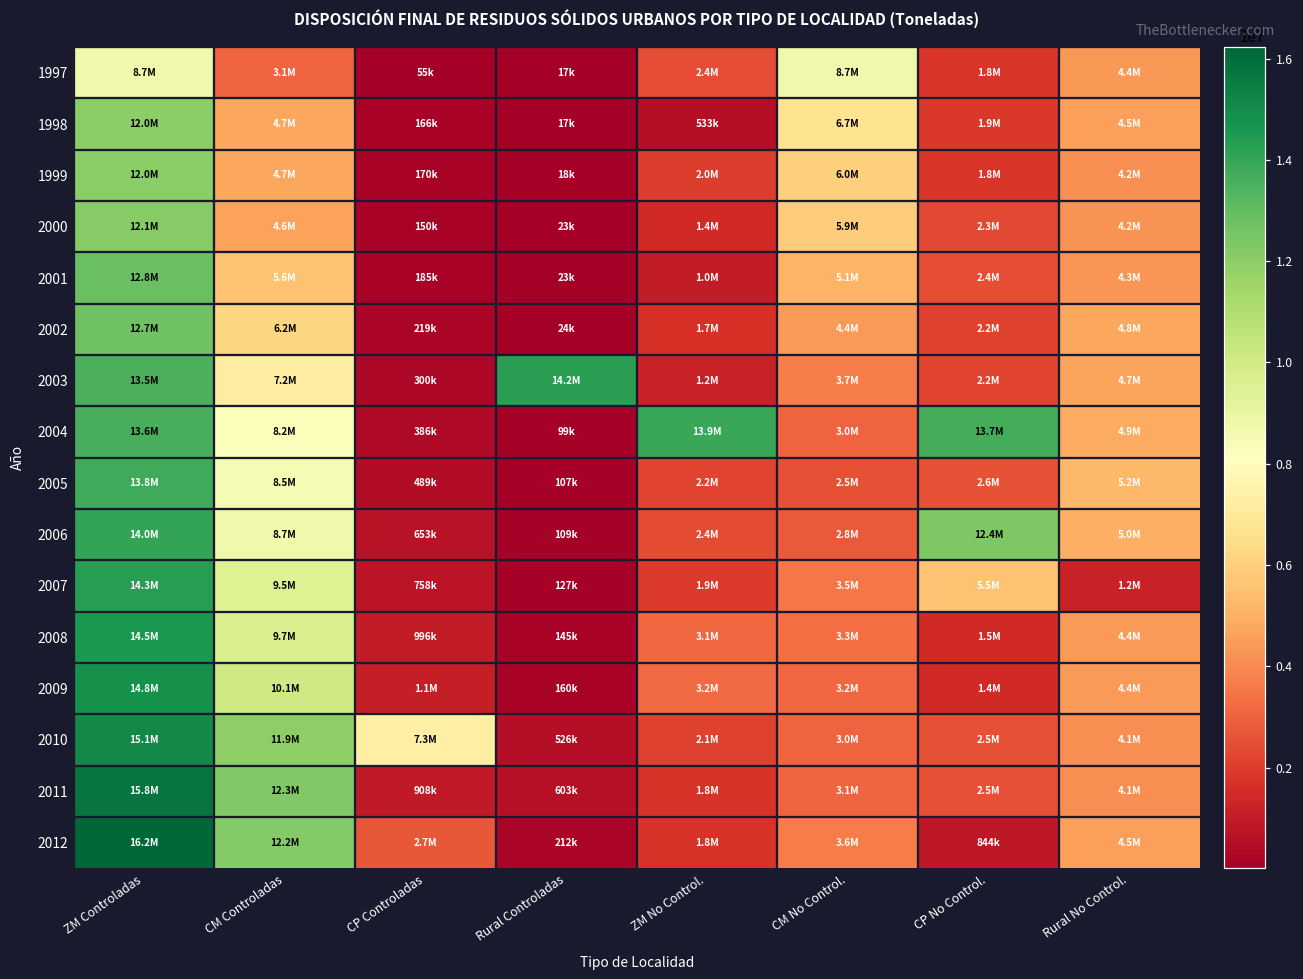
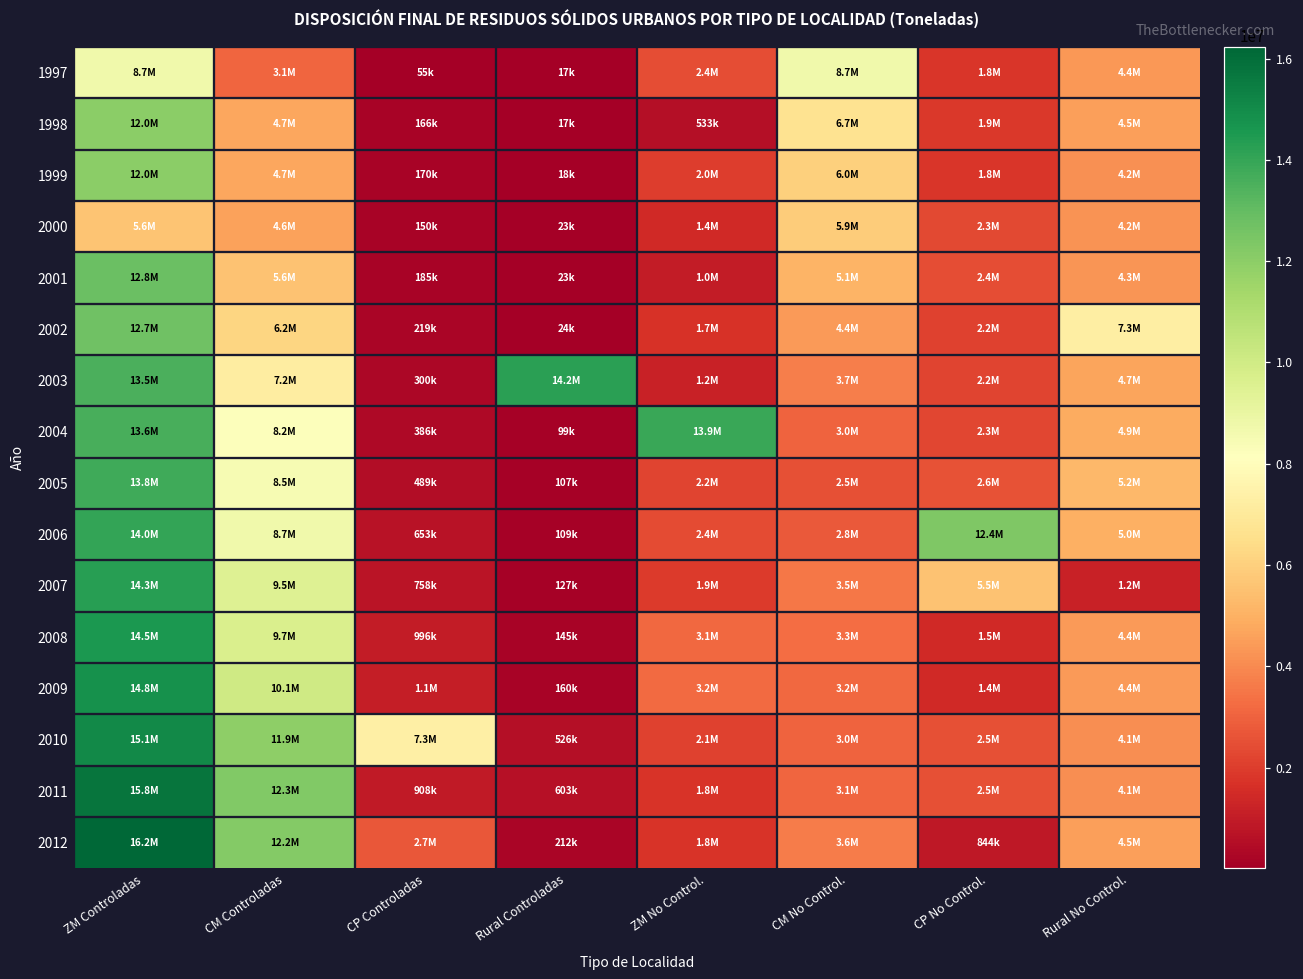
  {
    "1997": {
      "ZM Controladas": "8.7M",
      "CM Controladas": "3.1M",
      "CP Controladas": "55k",
      "Rural Controladas": "17k",
      "ZM No Control.": "2.4M",
      "CM No Control.": "8.7M",
      "CP No Control.": "1.8M",
      "Rural No Control.": "4.4M"
    },
    "1998": {
      "ZM Controladas": "12.0M",
      "CM Controladas": "4.7M",
      "CP Controladas": "166k",
      "Rural Controladas": "17k",
      "ZM No Control.": "533k",
      "CM No Control.": "6.7M",
      "CP No Control.": "1.9M",
      "Rural No Control.": "4.5M"
    },
    "1999": {
      "ZM Controladas": "12.0M",
      "CM Controladas": "4.7M",
      "CP Controladas": "170k",
      "Rural Controladas": "18k",
      "ZM No Control.": "2.0M",
      "CM No Control.": "6.0M",
      "CP No Control.": "1.8M",
      "Rural No Control.": "4.2M"
    },
    "2000": {
-     "ZM Controladas": "12.1M",
+     "ZM Controladas": "5.6M",
      "CM Controladas": "4.6M",
      "CP Controladas": "150k",
      "Rural Controladas": "23k",
      "ZM No Control.": "1.4M",
      "CM No Control.": "5.9M",
      "CP No Control.": "2.3M",
      "Rural No Control.": "4.2M"
    },
    "2001": {
      "ZM Controladas": "12.8M",
      "CM Controladas": "5.6M",
      "CP Controladas": "185k",
      "Rural Controladas": "23k",
      "ZM No Control.": "1.0M",
      "CM No Control.": "5.1M",
      "CP No Control.": "2.4M",
      "Rural No Control.": "4.3M"
    },
    "2002": {
      "ZM Controladas": "12.7M",
      "CM Controladas": "6.2M",
      "CP Controladas": "219k",
      "Rural Controladas": "24k",
      "ZM No Control.": "1.7M",
      "CM No Control.": "4.4M",
      "CP No Control.": "2.2M",
-     "Rural No Control.": "4.8M"
+     "Rural No Control.": "7.3M"
    },
    "2003": {
      "ZM Controladas": "13.5M",
      "CM Controladas": "7.2M",
      "CP Controladas": "300k",
      "Rural Controladas": "14.2M",
      "ZM No Control.": "1.2M",
      "CM No Control.": "3.7M",
      "CP No Control.": "2.2M",
      "Rural No Control.": "4.7M"
    },
    "2004": {
      "ZM Controladas": "13.6M",
      "CM Controladas": "8.2M",
      "CP Controladas": "386k",
      "Rural Controladas": "99k",
      "ZM No Control.": "13.9M",
      "CM No Control.": "3.0M",
-     "CP No Control.": "13.7M",
+     "CP No Control.": "2.3M",
      "Rural No Control.": "4.9M"
    },
    "2005": {
      "ZM Controladas": "13.8M",
      "CM Controladas": "8.5M",
      "CP Controladas": "489k",
      "Rural Controladas": "107k",
      "ZM No Control.": "2.2M",
      "CM No Control.": "2.5M",
      "CP No Control.": "2.6M",
      "Rural No Control.": "5.2M"
    },
    "2006": {
      "ZM Controladas": "14.0M",
      "CM Controladas": "8.7M",
      "CP Controladas": "653k",
      "Rural Controladas": "109k",
      "ZM No Control.": "2.4M",
      "CM No Control.": "2.8M",
      "CP No Control.": "12.4M",
      "Rural No Control.": "5.0M"
    },
    "2007": {
      "ZM Controladas": "14.3M",
      "CM Controladas": "9.5M",
      "CP Controladas": "758k",
      "Rural Controladas": "127k",
      "ZM No Control.": "1.9M",
      "CM No Control.": "3.5M",
      "CP No Control.": "5.5M",
      "Rural No Control.": "1.2M"
    },
    "2008": {
      "ZM Controladas": "14.5M",
      "CM Controladas": "9.7M",
      "CP Controladas": "996k",
      "Rural Controladas": "145k",
      "ZM No Control.": "3.1M",
      "CM No Control.": "3.3M",
      "CP No Control.": "1.5M",
      "Rural No Control.": "4.4M"
    },
    "2009": {
      "ZM Controladas": "14.8M",
      "CM Controladas": "10.1M",
      "CP Controladas": "1.1M",
      "Rural Controladas": "160k",
      "ZM No Control.": "3.2M",
      "CM No Control.": "3.2M",
      "CP No Control.": "1.4M",
      "Rural No Control.": "4.4M"
    },
    "2010": {
      "ZM Controladas": "15.1M",
      "CM Controladas": "11.9M",
      "CP Controladas": "7.3M",
      "Rural Controladas": "526k",
      "ZM No Control.": "2.1M",
      "CM No Control.": "3.0M",
      "CP No Control.": "2.5M",
      "Rural No Control.": "4.1M"
    },
    "2011": {
      "ZM Controladas": "15.8M",
      "CM Controladas": "12.3M",
      "CP Controladas": "908k",
      "Rural Controladas": "603k",
      "ZM No Control.": "1.8M",
      "CM No Control.": "3.1M",
      "CP No Control.": "2.5M",
      "Rural No Control.": "4.1M"
    },
    "2012": {
      "ZM Controladas": "16.2M",
      "CM Controladas": "12.2M",
      "CP Controladas": "2.7M",
      "Rural Controladas": "212k",
      "ZM No Control.": "1.8M",
      "CM No Control.": "3.6M",
      "CP No Control.": "844k",
      "Rural No Control.": "4.5M"
    }
  }
